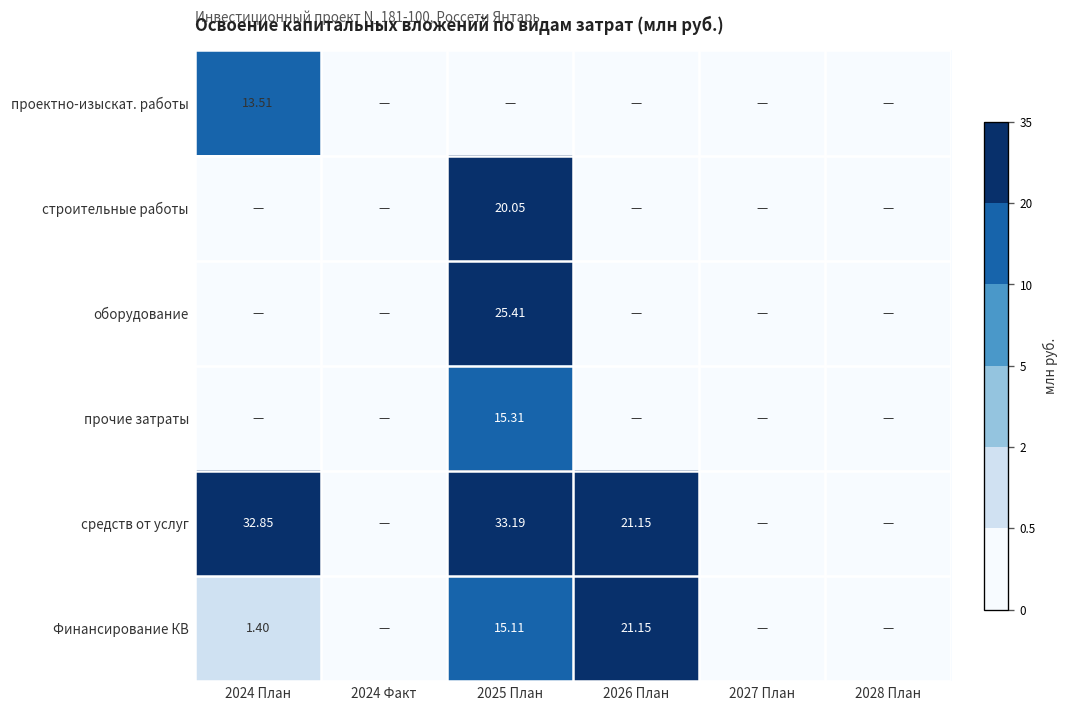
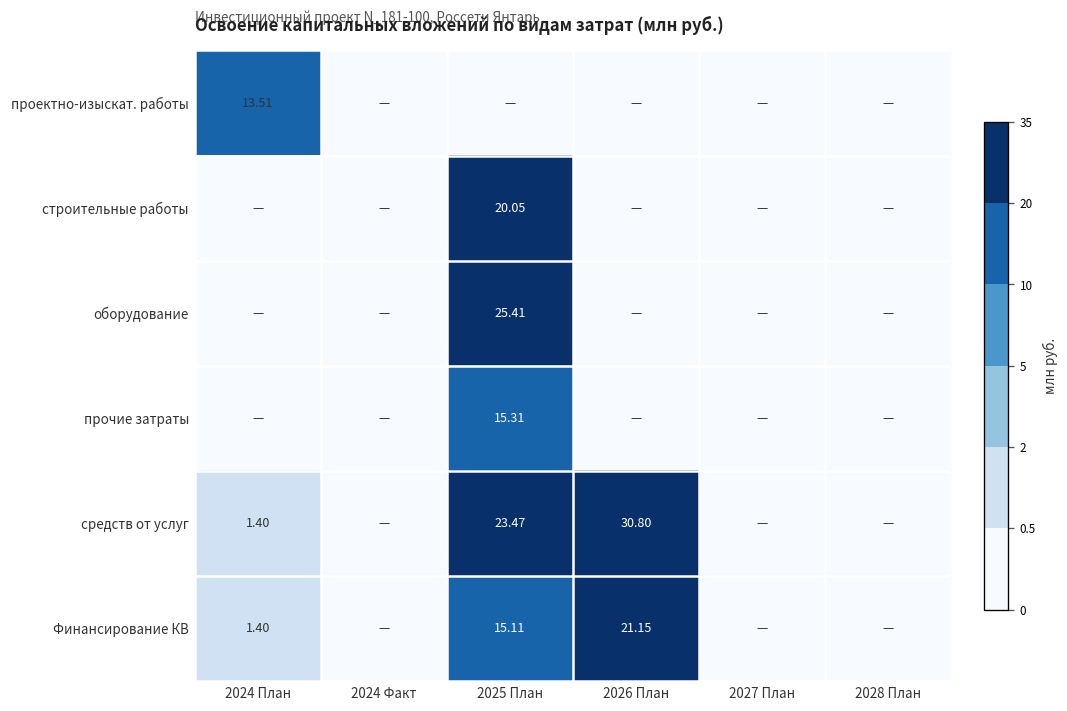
  {
    "проектно-изыскат. работы": {
      "2024 План": 13.51
    },
    "строительные работы": {
      "2025 План": 20.05
    },
    "оборудование": {
      "2025 План": 25.41
    },
    "прочие затраты": {
      "2025 План": 15.31
    },
    "средств от услуг": {
-     "2024 План": 32.85,
-     "2025 План": 33.19,
-     "2026 План": 21.15
+     "2024 План": 1.40,
+     "2025 План": 23.47,
+     "2026 План": 30.80
    },
    "Финансирование КВ": {
      "2024 План": 1.40,
      "2025 План": 15.11,
      "2026 План": 21.15
    }
  }
